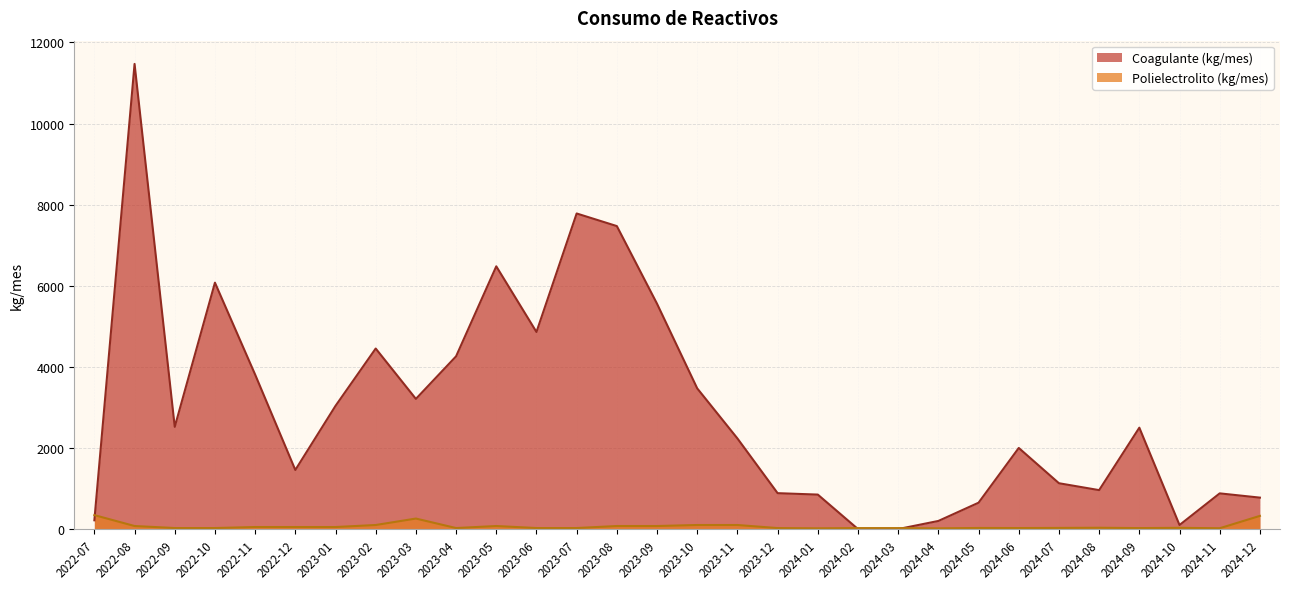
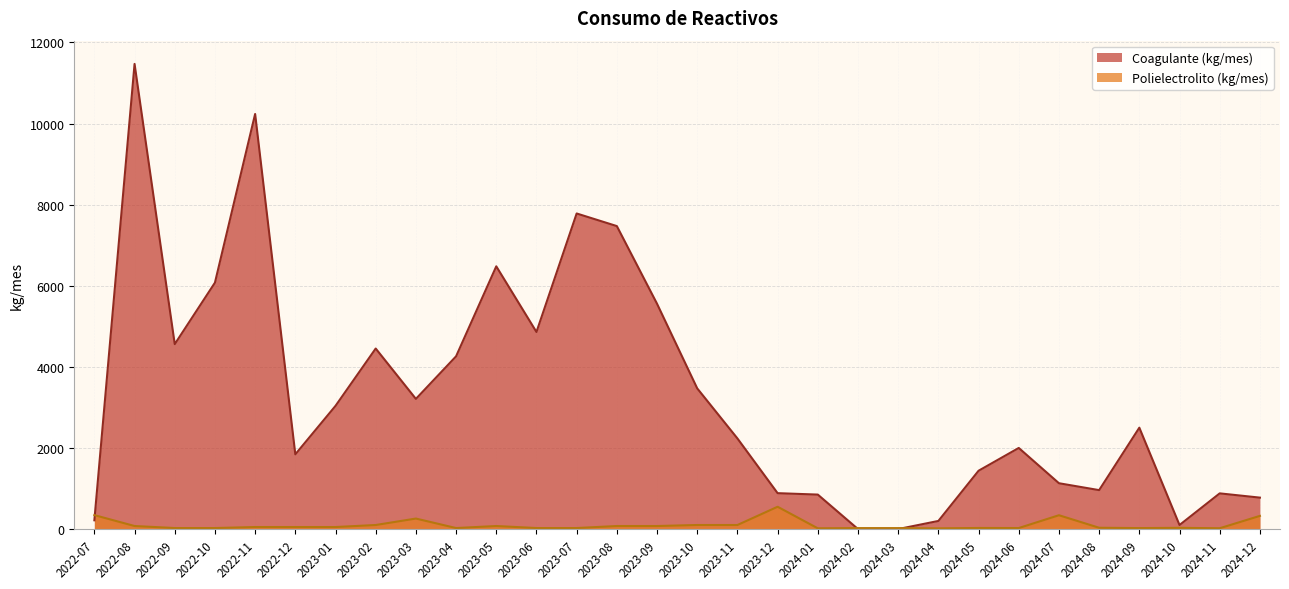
  {
    "Coagulante (kg/mes)": {
      "2022-07": 200,
      "2022-08": 11500,
-     "2022-09": 2500,
+     "2022-09": 4600,
      "2022-10": 6100,
-     "2022-11": 3800,
-     "2022-12": 1500,
+     "2022-11": 10200,
+     "2022-12": 1800,
      "2023-01": 3000,
      "2023-02": 4500,
      "2023-03": 3200,
      "2023-04": 4300,
      "2023-05": 6500,
      "2023-06": 4900,
      "2023-07": 7800,
      "2023-08": 7500,
      "2023-09": 5600,
      "2023-10": 3500,
      "2023-11": 2200,
      "2023-12": 900,
      "2024-01": 900,
      "2024-04": 200,
-     "2024-05": 700,
+     "2024-05": 1400,
      "2024-06": 2000,
      "2024-07": 1100,
      "2024-08": 1000,
      "2024-09": 2500,
      "2024-10": 100,
      "2024-11": 900,
      "2024-12": 800
    },
    "Polielectrolito (kg/mes)": {
      "2022-07": 300,
      "2022-08": 100,
      "2022-09": 0,
      "2022-10": 0,
      "2022-11": 100,
      "2022-12": 100,
      "2023-01": 100,
      "2023-02": 100,
      "2023-03": 300,
      "2023-04": 0,
      "2023-05": 100,
      "2023-06": 0,
      "2023-07": 0,
      "2023-08": 100,
      "2023-09": 100,
      "2023-10": 100,
      "2023-11": 100,
-     "2023-12": 0,
+     "2023-12": 600,
      "2024-01": 0,
      "2024-04": 0,
      "2024-05": 0,
      "2024-06": 0,
-     "2024-07": 0,
+     "2024-07": 300,
      "2024-08": 0,
      "2024-09": 0,
      "2024-10": 0,
      "2024-11": 0,
      "2024-12": 300
    }
  }
